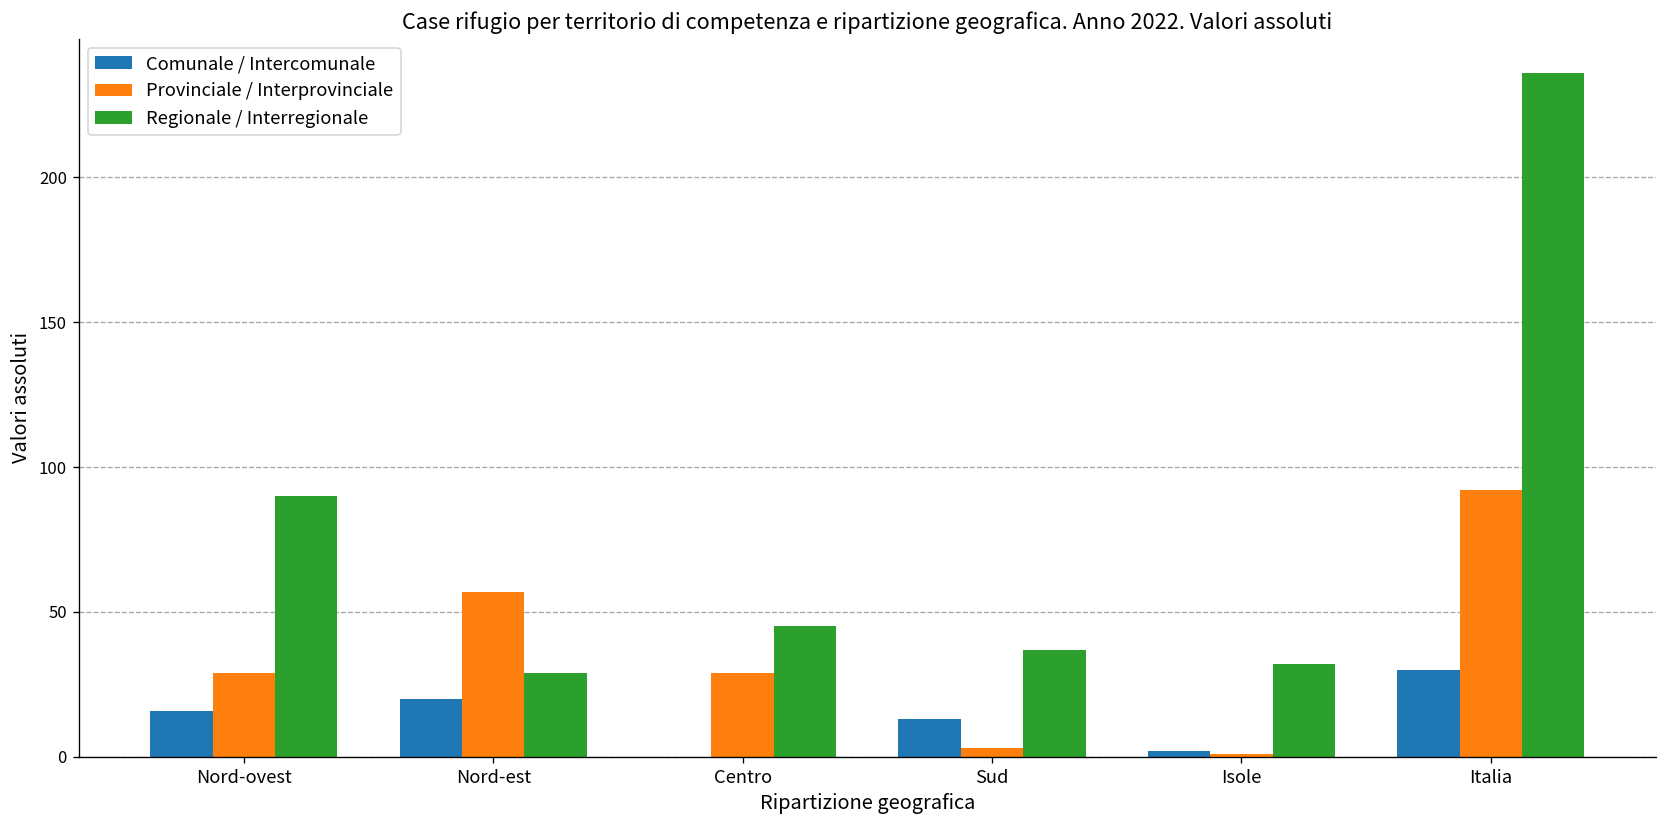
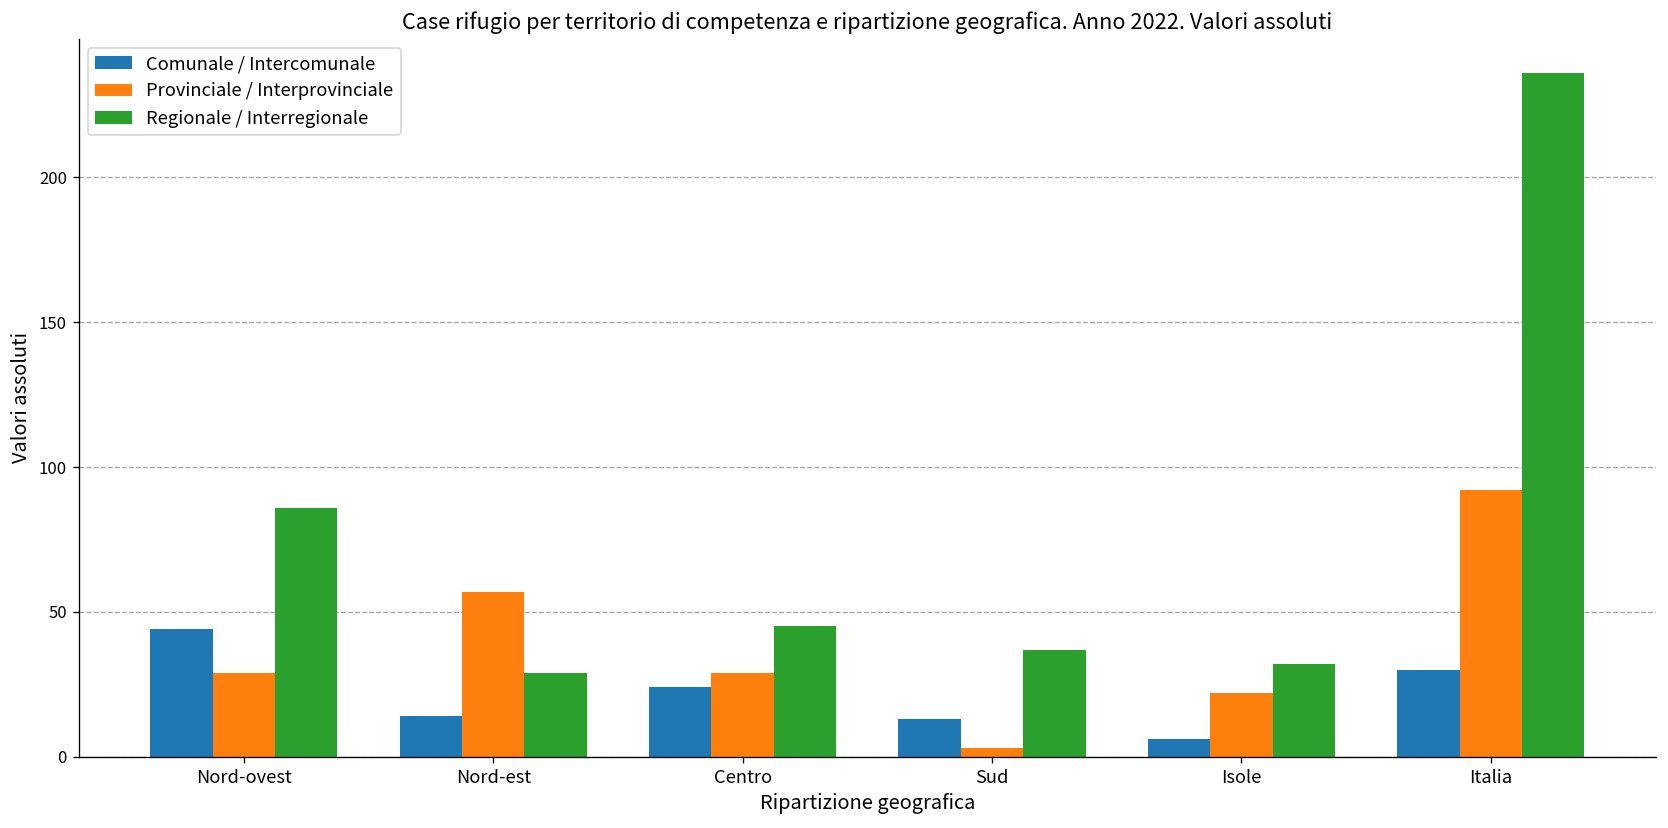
  {
    "Comunale / Intercomunale": {
-     "Nord-ovest": 16,
-     "Nord-est": 20,
-     "Centro": 0,
+     "Nord-ovest": 44,
+     "Nord-est": 14,
+     "Centro": 24,
      "Sud": 13,
-     "Isole": 2,
+     "Isole": 6,
      "Italia": 30
    },
    "Provinciale / Interprovinciale": {
      "Nord-ovest": 29,
      "Nord-est": 57,
      "Centro": 29,
      "Sud": 3,
-     "Isole": 1,
+     "Isole": 22,
      "Italia": 92
    },
    "Regionale / Interregionale": {
-     "Nord-ovest": 90,
+     "Nord-ovest": 86,
      "Nord-est": 29,
      "Centro": 45,
      "Sud": 37,
      "Isole": 32,
      "Italia": 236
    }
  }
